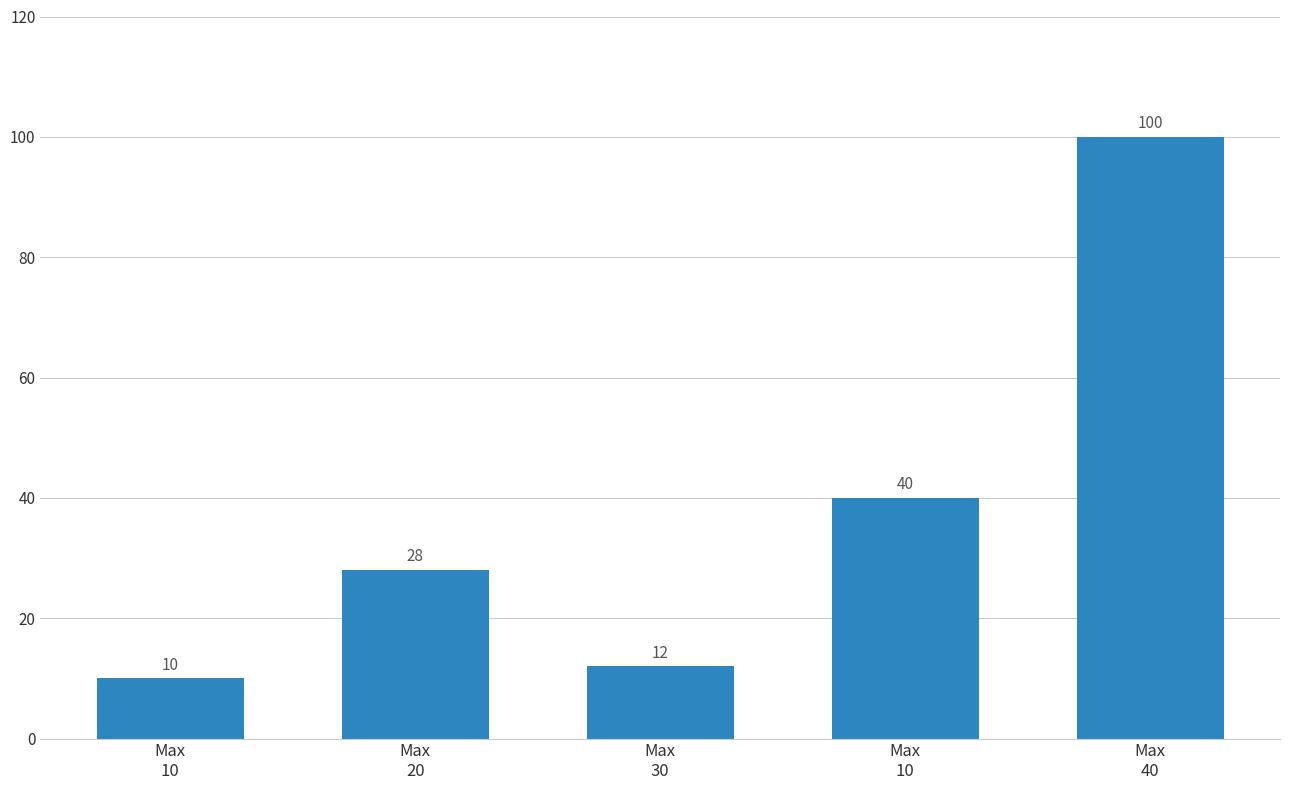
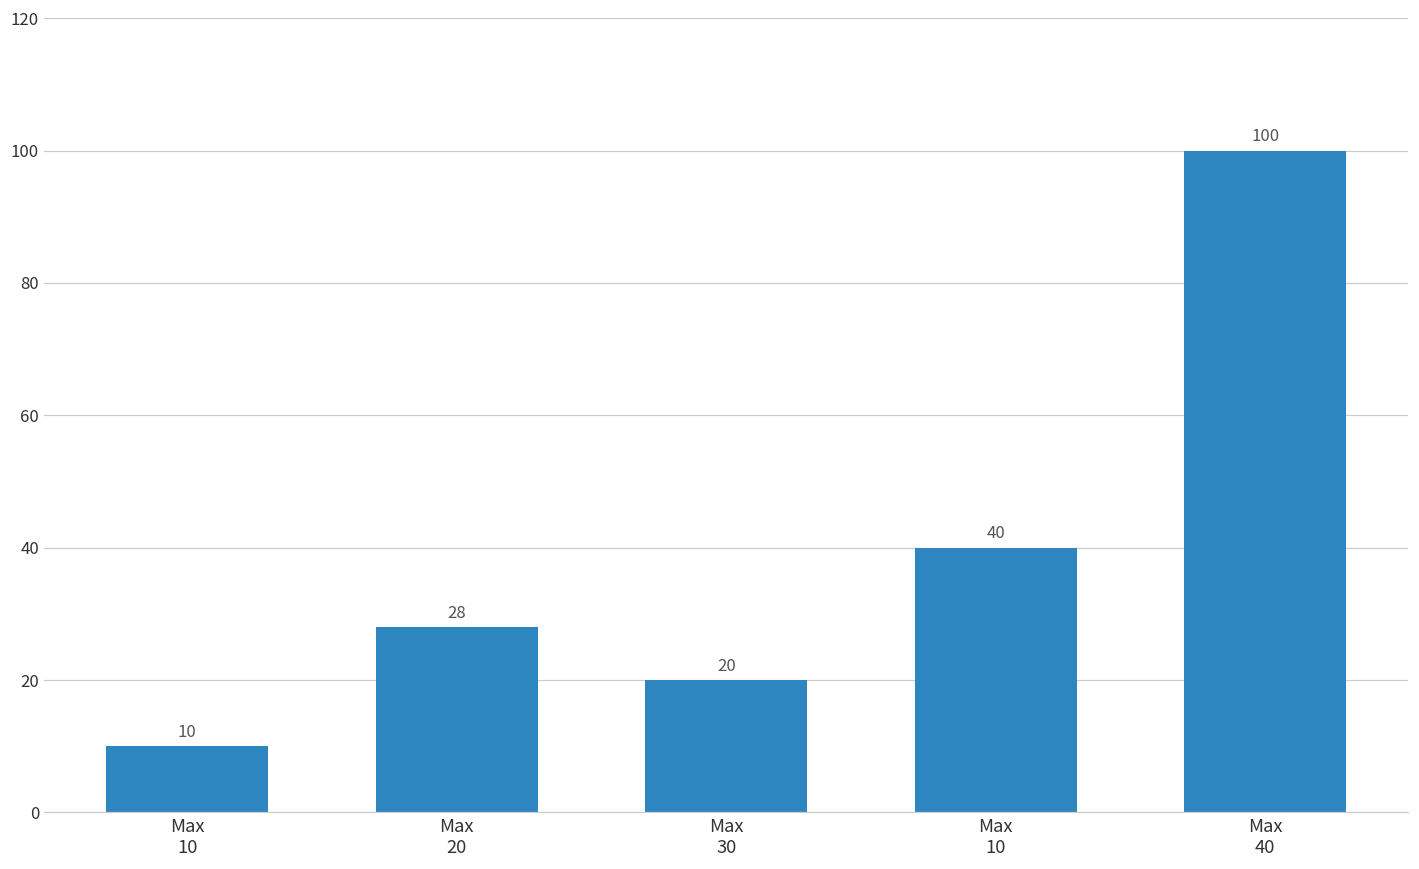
  {
    "Max 20": 28,
-   "Max 30": 12,
+   "Max 30": 20,
    "Max 40": 100
  }
